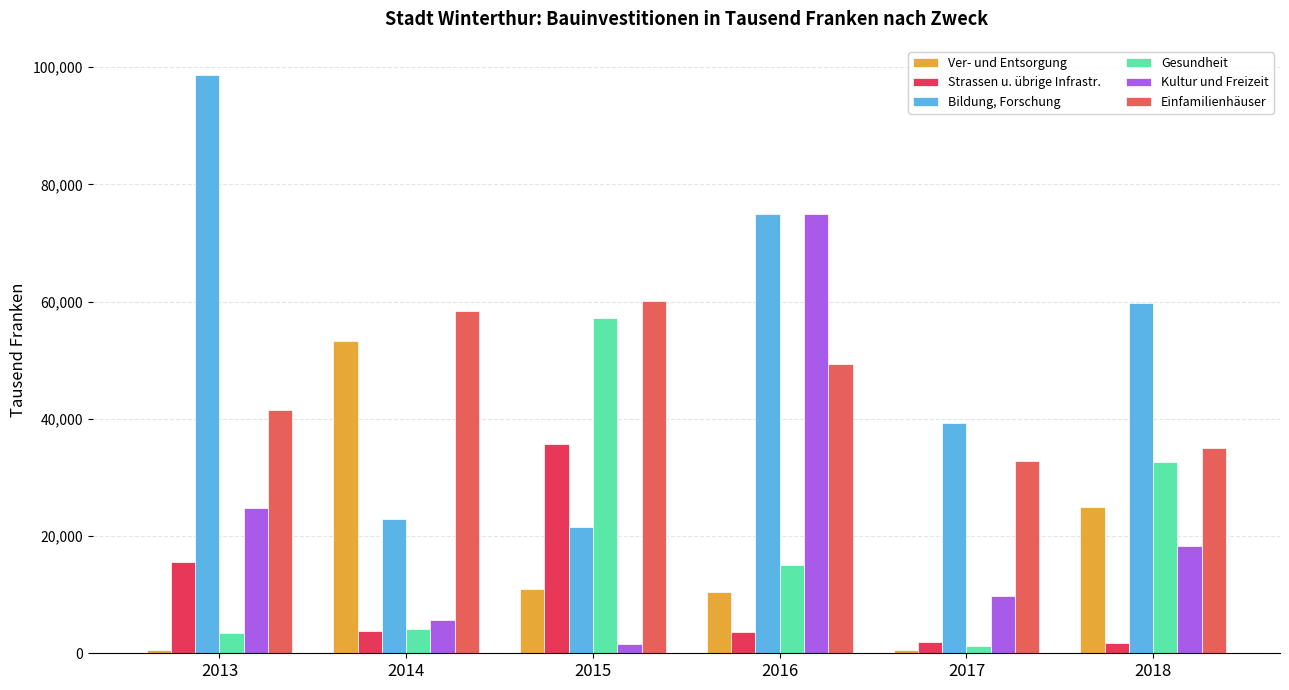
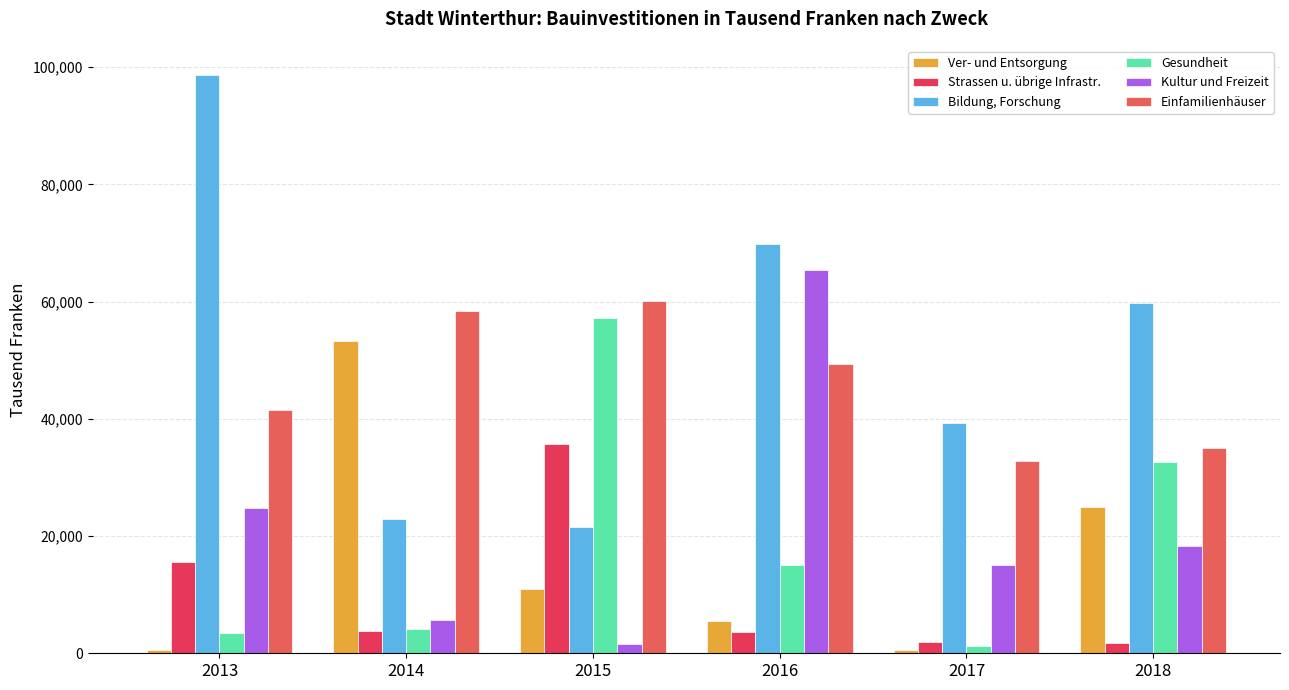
  {
    "Ver- und Entsorgung": {
      "2013": "1,000",
      "2014": "53,000",
      "2015": "11,000",
-     "2016": "11,000",
+     "2016": "6,000",
      "2017": "0",
      "2018": "25,000"
    },
    "Bildung, Forschung": {
      "2013": "99,000",
      "2014": "23,000",
      "2015": "22,000",
-     "2016": "75,000",
+     "2016": "70,000",
      "2017": "39,000",
      "2018": "60,000"
    },
    "Gesundheit": {
      "2013": "3,000",
      "2014": "4,000",
      "2015": "57,000",
      "2016": "15,000",
      "2017": "1,000",
      "2018": "33,000"
    },
    "Kultur und Freizeit": {
      "2013": "25,000",
      "2014": "6,000",
      "2015": "2,000",
-     "2016": "75,000",
-     "2017": "10,000",
+     "2016": "65,000",
+     "2017": "15,000",
      "2018": "18,000"
    }
  }
